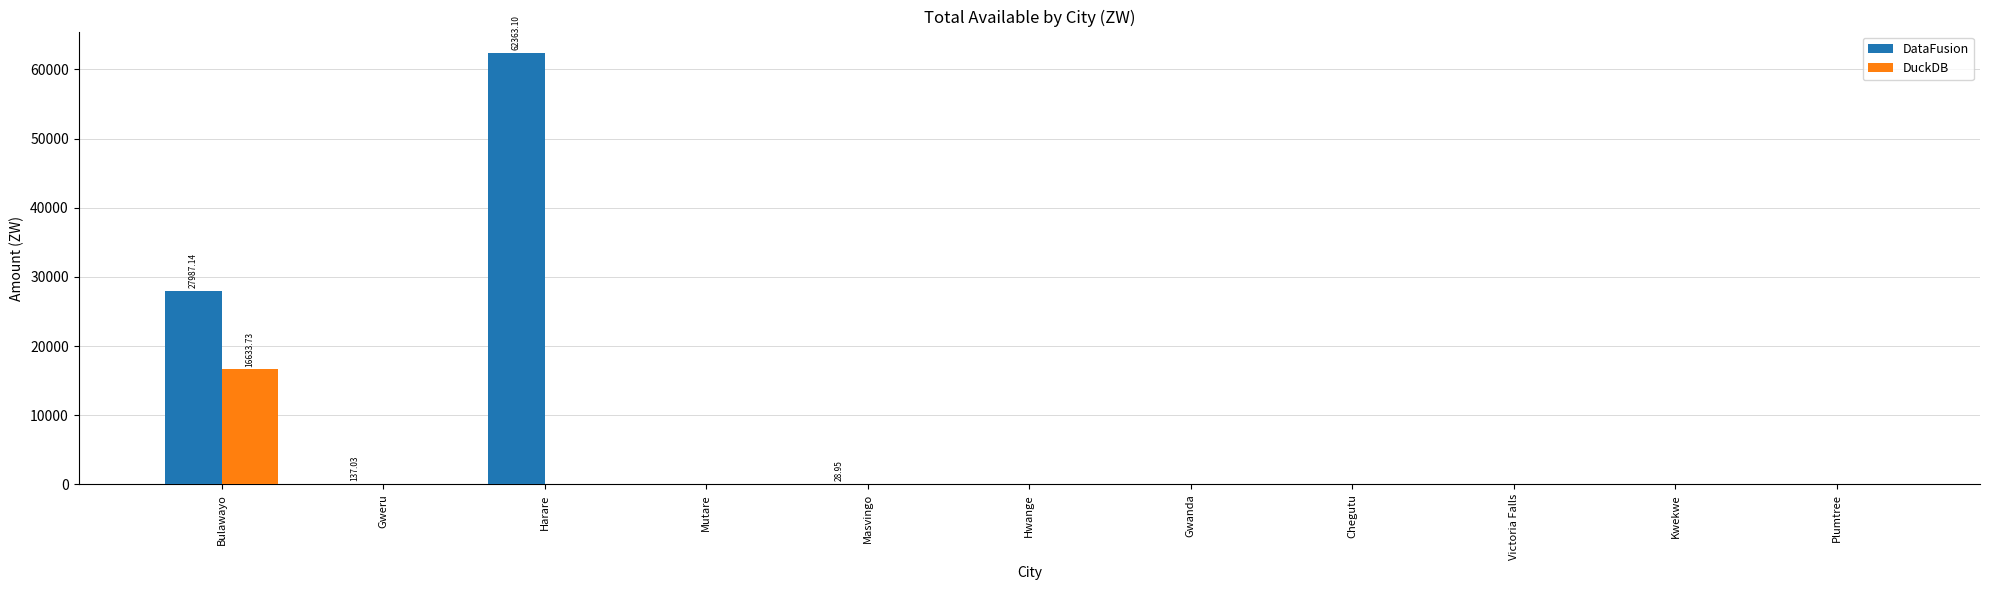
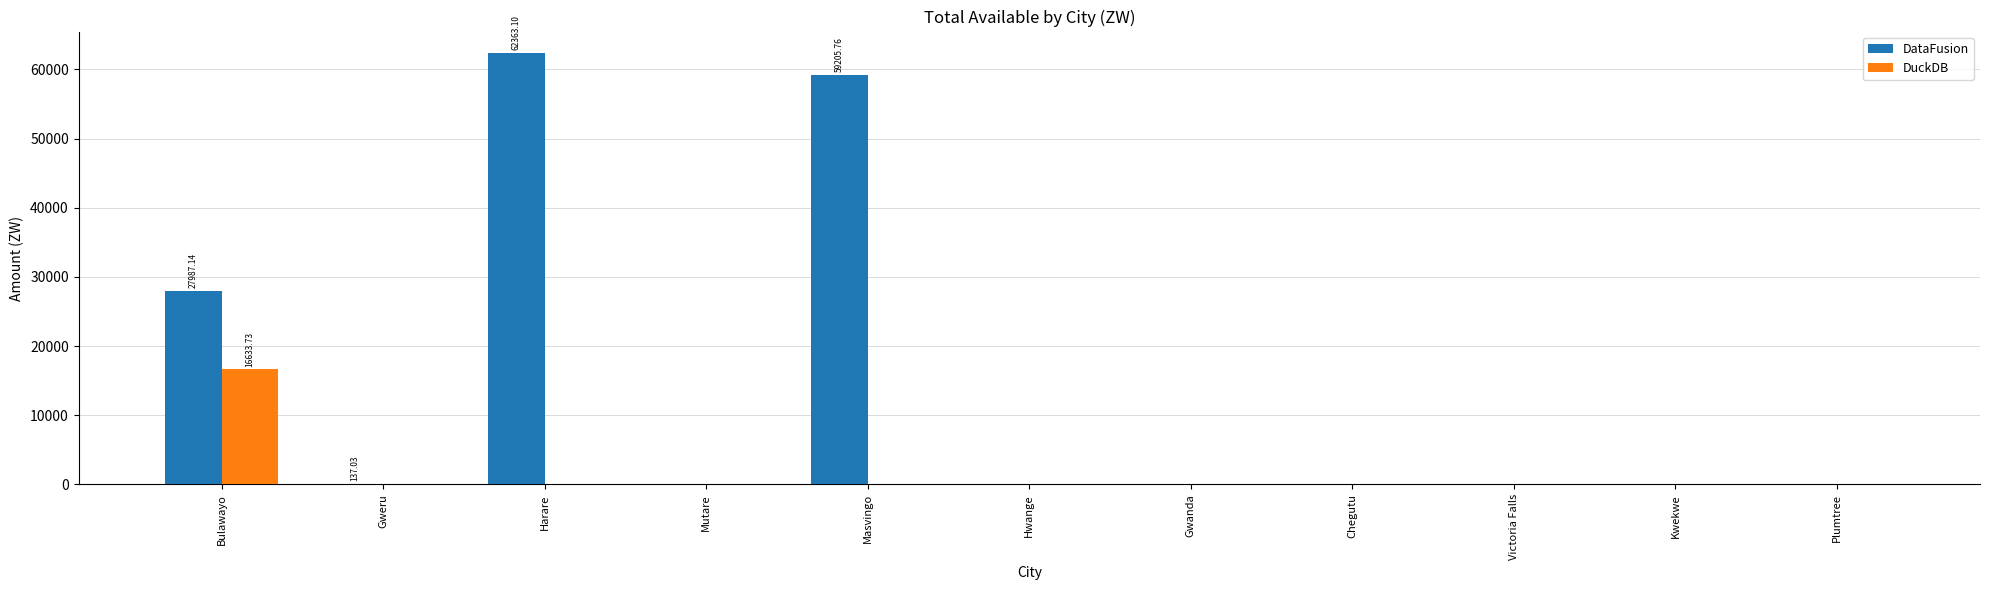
  {
    "DataFusion": {
      "Bulawayo": 27987.14,
      "Gweru": 137.03,
      "Harare": 62363.10,
-     "Masvingo": 28.95
+     "Masvingo": 59205.76
    },
    "DuckDB": {
      "Bulawayo": 16633.73
    }
  }
